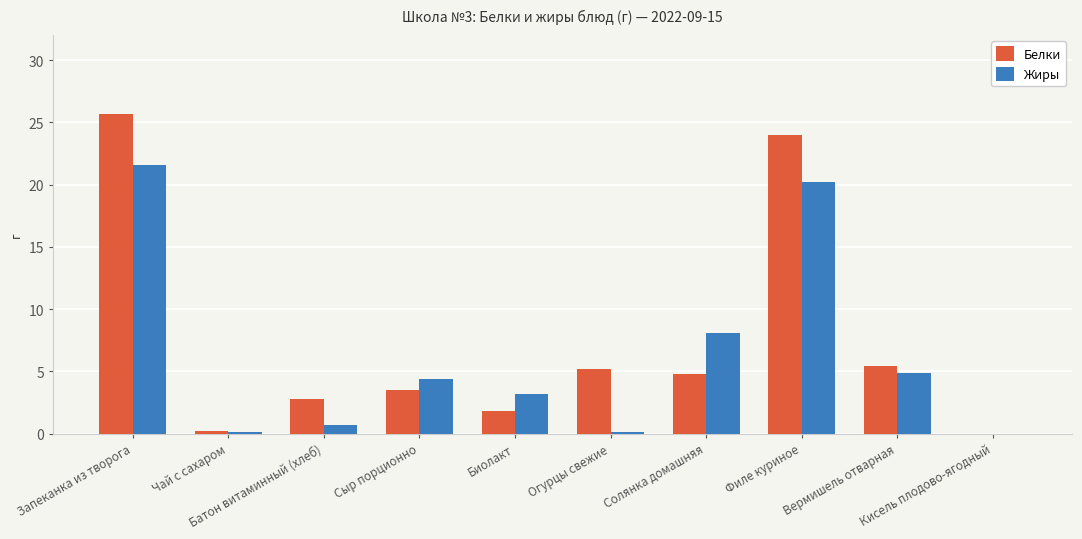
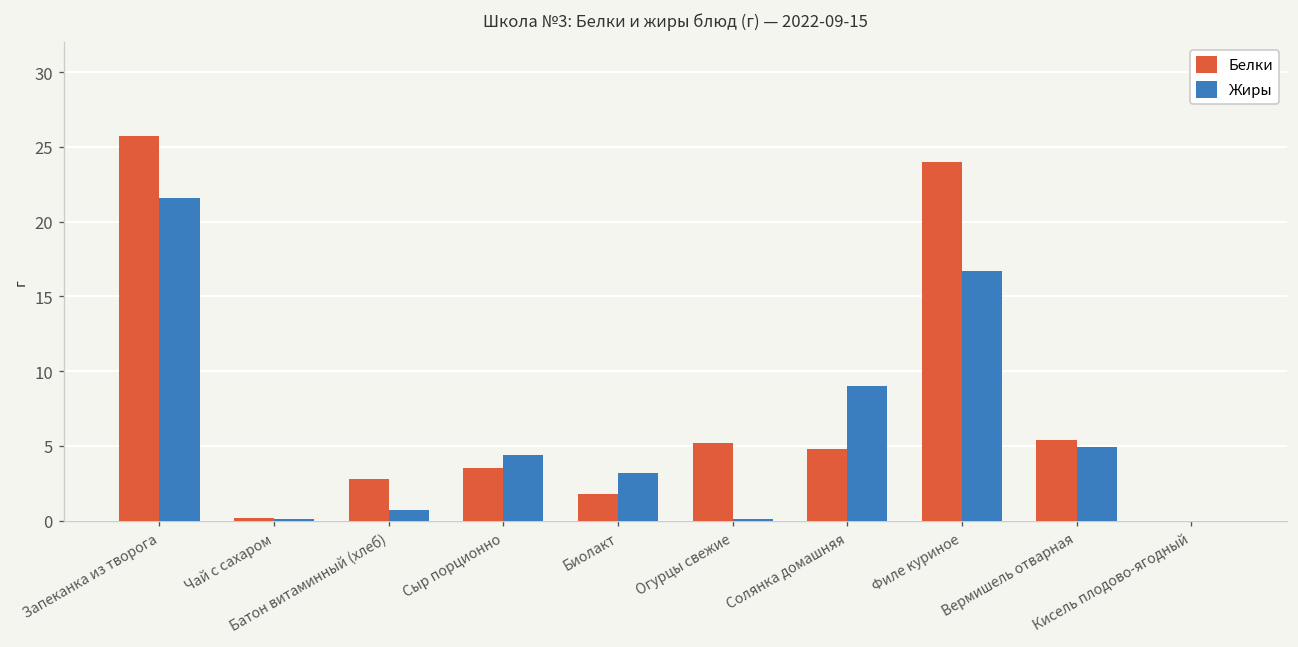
  {
    "Белки": {
      "Запеканка из творога": 25.7,
      "Батон витаминный (хлеб)": 2.8,
      "Сыр порционно": 3.5,
      "Биолакт": 1.8,
      "Огурцы свежие": 5.2,
      "Солянка домашняя": 4.8,
      "Филе куриное": 24.0,
      "Вермишель отварная": 5.4,
      "Кисель плодово-ягодный": 0.0
    },
    "Жиры": {
      "Запеканка из творога": 21.6,
      "Батон витаминный (хлеб)": 0.7,
      "Сыр порционно": 4.4,
      "Биолакт": 3.2,
-     "Солянка домашняя": 8.1,
-     "Филе куриное": 20.2,
+     "Солянка домашняя": 9.0,
+     "Филе куриное": 16.7,
      "Вермишель отварная": 4.9,
      "Кисель плодово-ягодный": 0.0
    }
  }
